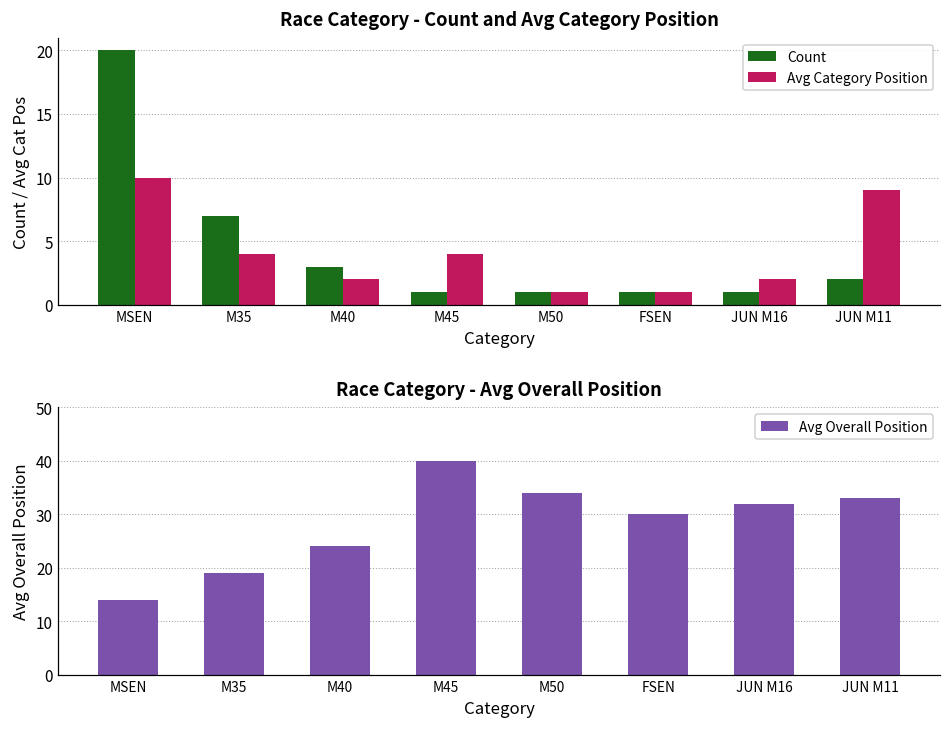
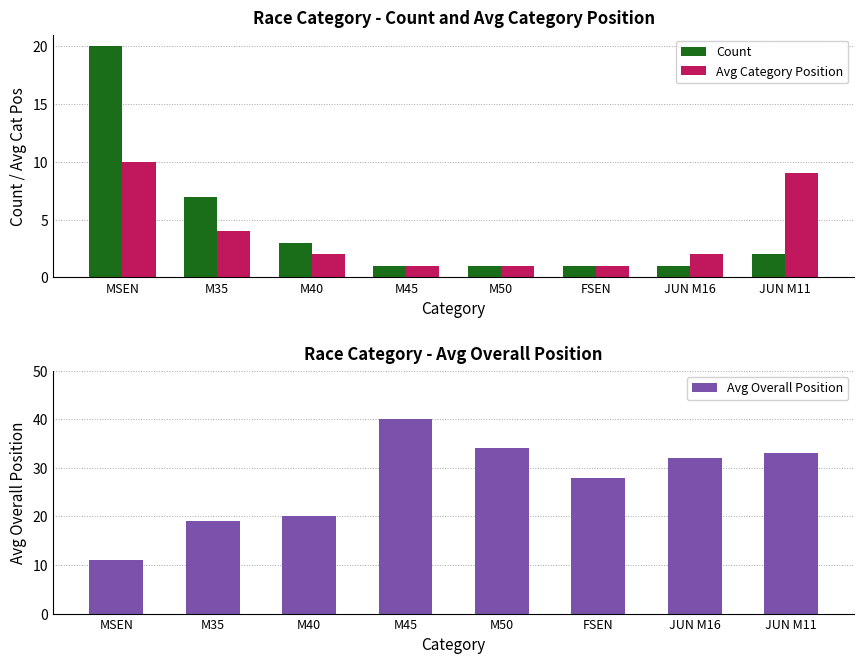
  {
    "Race Category - Count and Avg Category Position": {
      "Count": {
        "MSEN": 20,
        "M35": 7,
        "M40": 3,
        "M45": 1,
        "M50": 1,
        "FSEN": 1,
        "JUN M16": 1,
        "JUN M11": 2
      },
      "Avg Category Position": {
        "MSEN": 10,
        "M35": 4,
        "M40": 2,
-       "M45": 4,
+       "M45": 1,
        "M50": 1,
        "FSEN": 1,
        "JUN M16": 2,
        "JUN M11": 9
      }
    },
    "Race Category - Avg Overall Position": {
-     "MSEN": 14,
+     "MSEN": 11,
      "M35": 19,
-     "M40": 24,
+     "M40": 20,
      "M45": 40,
      "M50": 34,
-     "FSEN": 30,
+     "FSEN": 28,
      "JUN M16": 32,
      "JUN M11": 33
    }
  }
